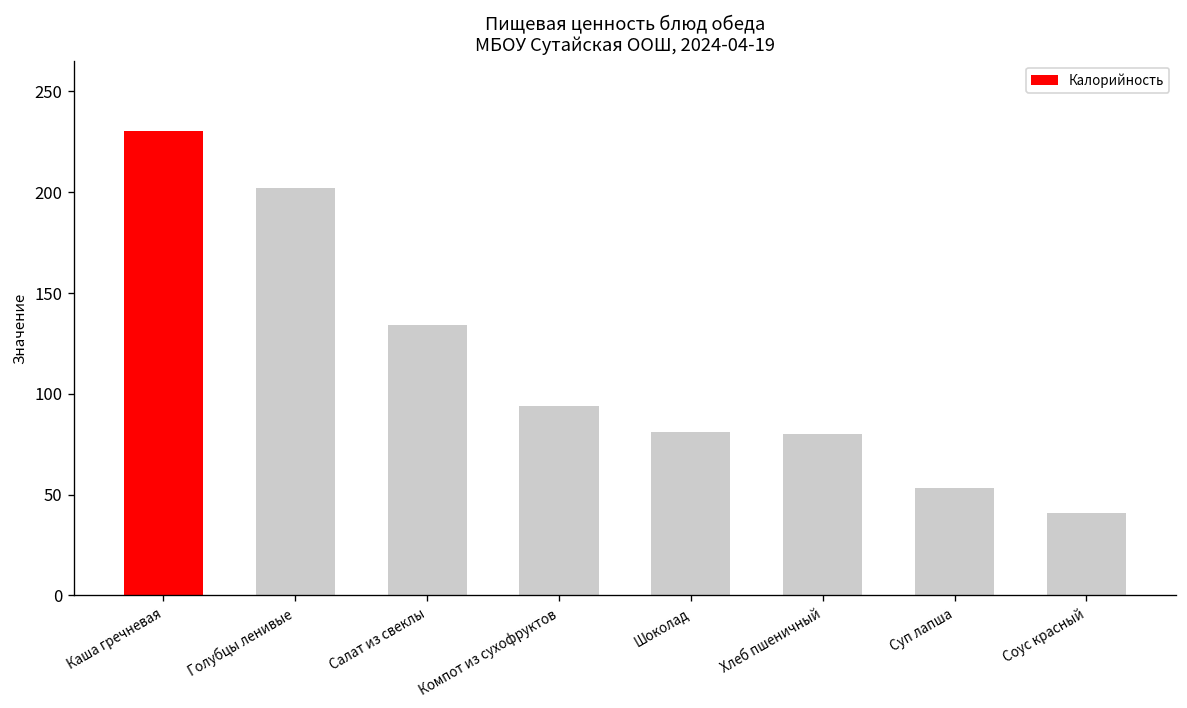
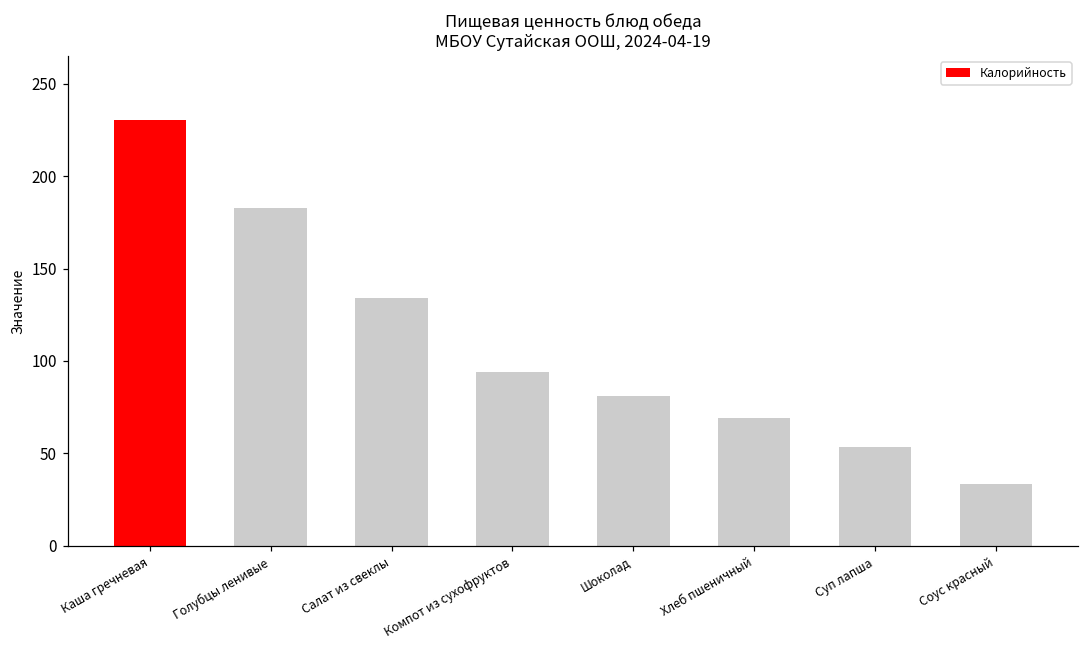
  {
    "Каша гречневая": 230,
-   "Голубцы ленивые": 202,
+   "Голубцы ленивые": 183,
    "Салат из свеклы": 134,
    "Компот из сухофруктов": 94,
    "Шоколад": 81,
-   "Хлеб пшеничный": 80,
+   "Хлеб пшеничный": 69,
    "Суп лапша": 53,
-   "Соус красный": 41
+   "Соус красный": 33
  }
